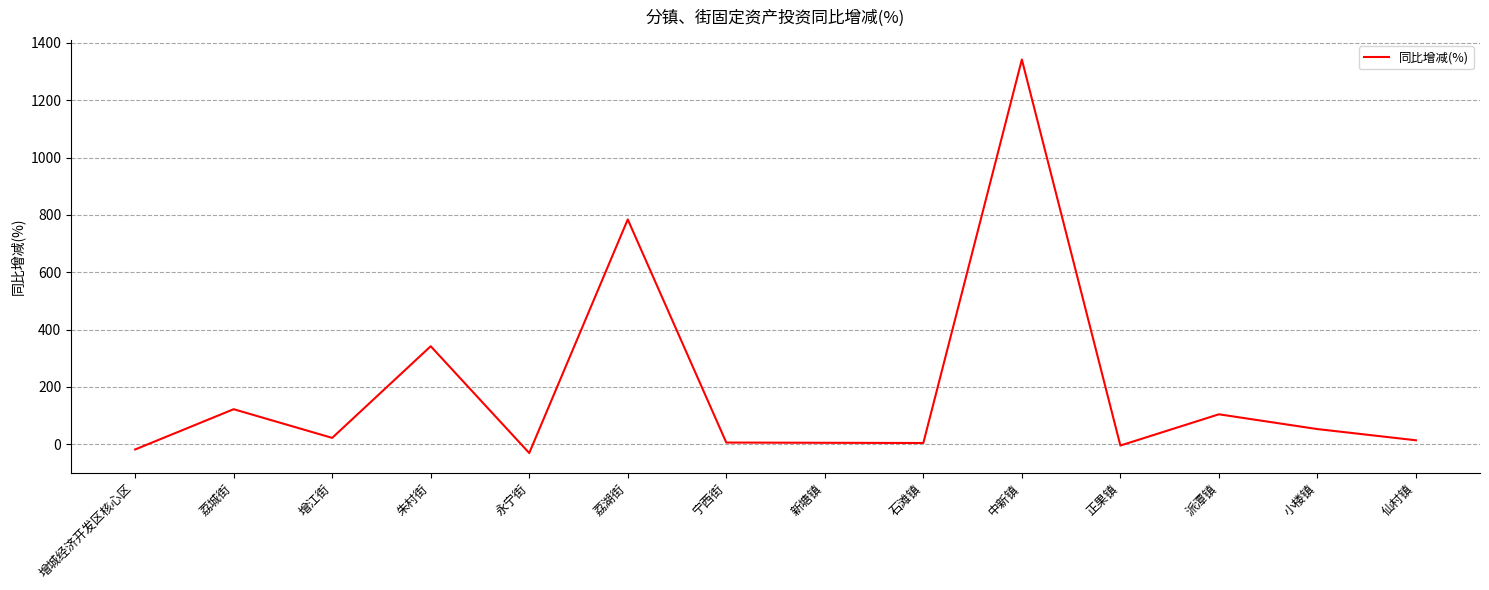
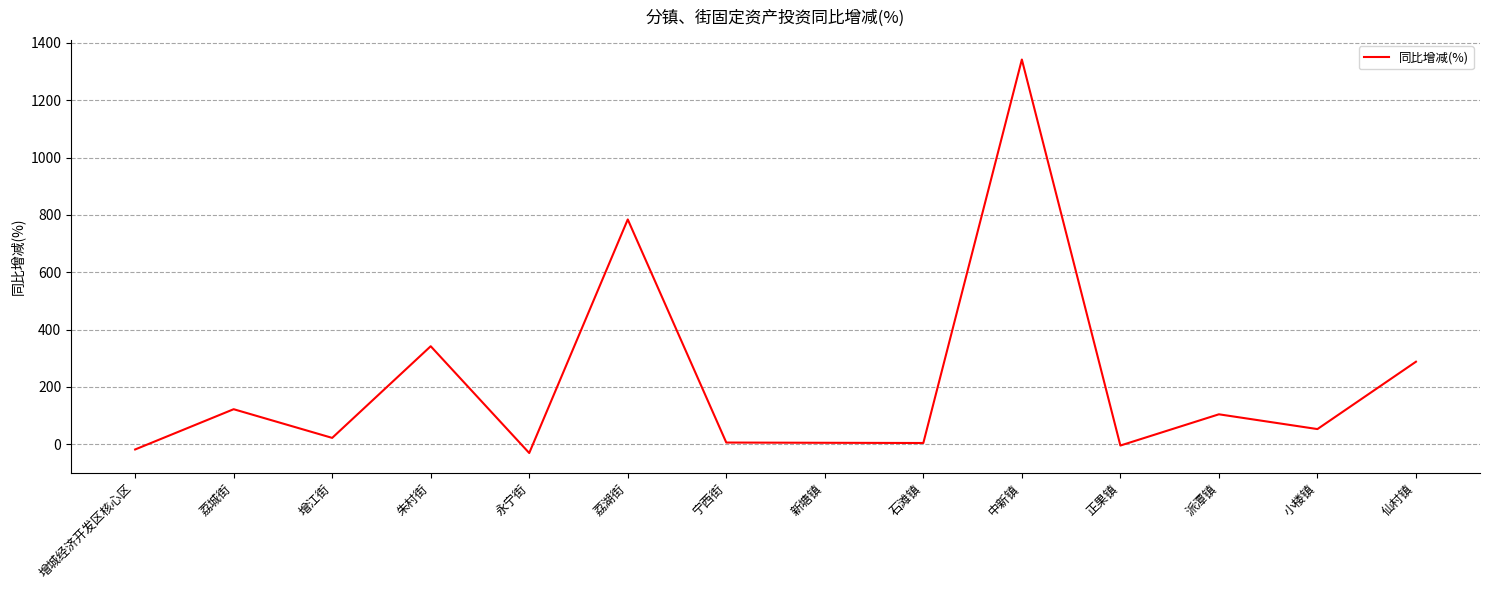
  {
    "增城经济开发区核心区": -20,
    "荔城街": 120,
    "增江街": 20,
    "朱村街": 340,
    "永宁街": -30,
    "荔湖街": 780,
    "宁西街": 10,
    "新塘镇": 10,
    "石滩镇": 0,
    "中新镇": 1340,
    "正果镇": 0,
    "派潭镇": 100,
    "小楼镇": 50,
-   "仙村镇": 10
+   "仙村镇": 290
  }
